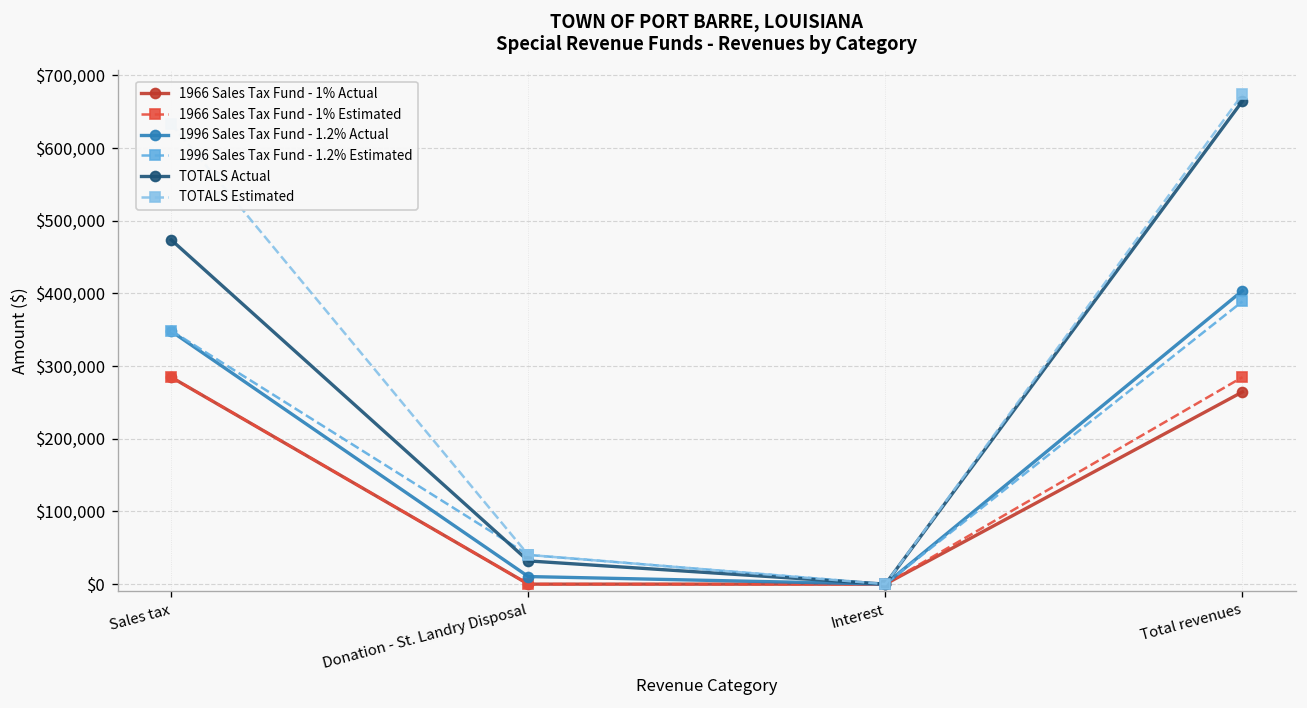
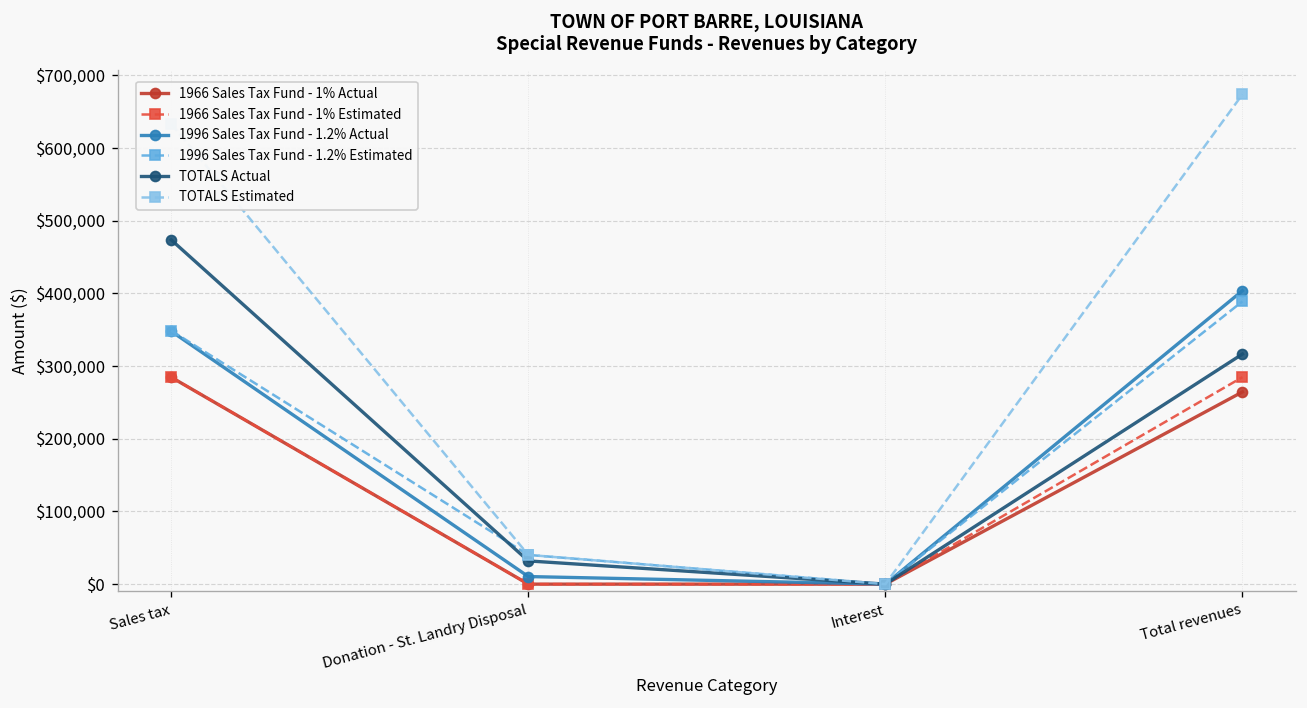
  {
    "1996 Sales Tax Fund - 1.2% Actual": {
      "Donation - St. Landry Disposal": "$10,000",
      "Total revenues": "$400,000"
    },
    "TOTALS Actual": {
      "Sales tax": "$470,000",
      "Donation - St. Landry Disposal": "$30,000",
-     "Total revenues": "$660,000"
+     "Total revenues": "$320,000"
    }
  }
